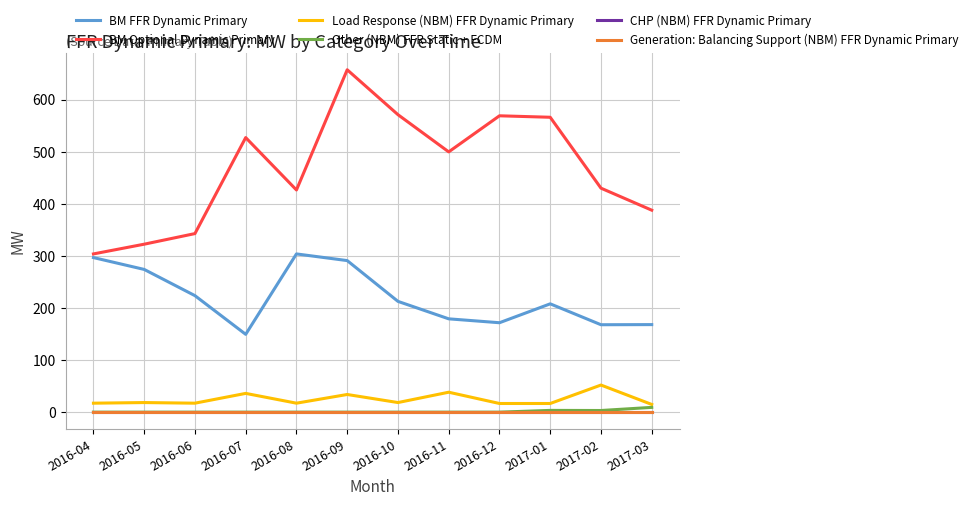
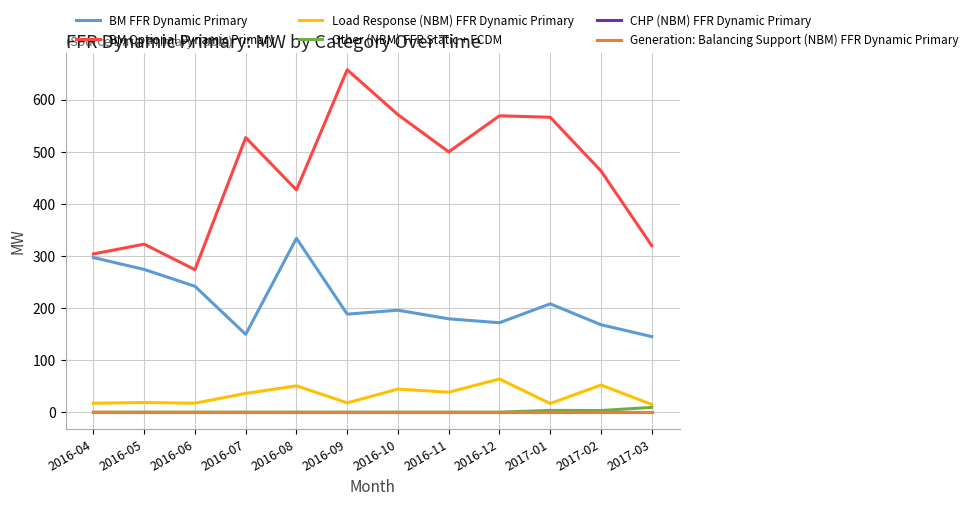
  {
    "BM FFR Dynamic Primary": {
      "2016-04": 300,
      "2016-05": 270,
-     "2016-06": 220,
+     "2016-06": 240,
      "2016-07": 150,
-     "2016-08": 300,
-     "2016-09": 290,
-     "2016-10": 210,
+     "2016-08": 330,
+     "2016-09": 190,
+     "2016-10": 200,
      "2016-11": 180,
      "2016-12": 170,
      "2017-01": 210,
      "2017-02": 170,
-     "2017-03": 170
+     "2017-03": 150
    },
    "BM Optional Dynamic Primary": {
      "2016-04": 300,
      "2016-05": 320,
-     "2016-06": 340,
+     "2016-06": 270,
      "2016-07": 530,
      "2016-08": 430,
      "2016-09": 660,
      "2016-10": 570,
      "2016-11": 500,
      "2016-12": 570,
      "2017-01": 570,
-     "2017-02": 430,
-     "2017-03": 390
+     "2017-02": 460,
+     "2017-03": 320
    },
    "Load Response (NBM) FFR Dynamic Primary": {
      "2016-04": 20,
      "2016-05": 20,
      "2016-06": 20,
      "2016-07": 40,
-     "2016-08": 20,
-     "2016-09": 30,
-     "2016-10": 20,
+     "2016-08": 50,
+     "2016-09": 20,
+     "2016-10": 40,
      "2016-11": 40,
-     "2016-12": 20,
+     "2016-12": 60,
      "2017-01": 20,
      "2017-02": 50,
      "2017-03": 10
    },
    "Other (NBM) FFR Static + FCDM": {
      "2017-03": 10
    },
    "Generation: Balancing Support (NBM) FFR Dynamic Primary": {
      "2017-03": 0
    }
  }
